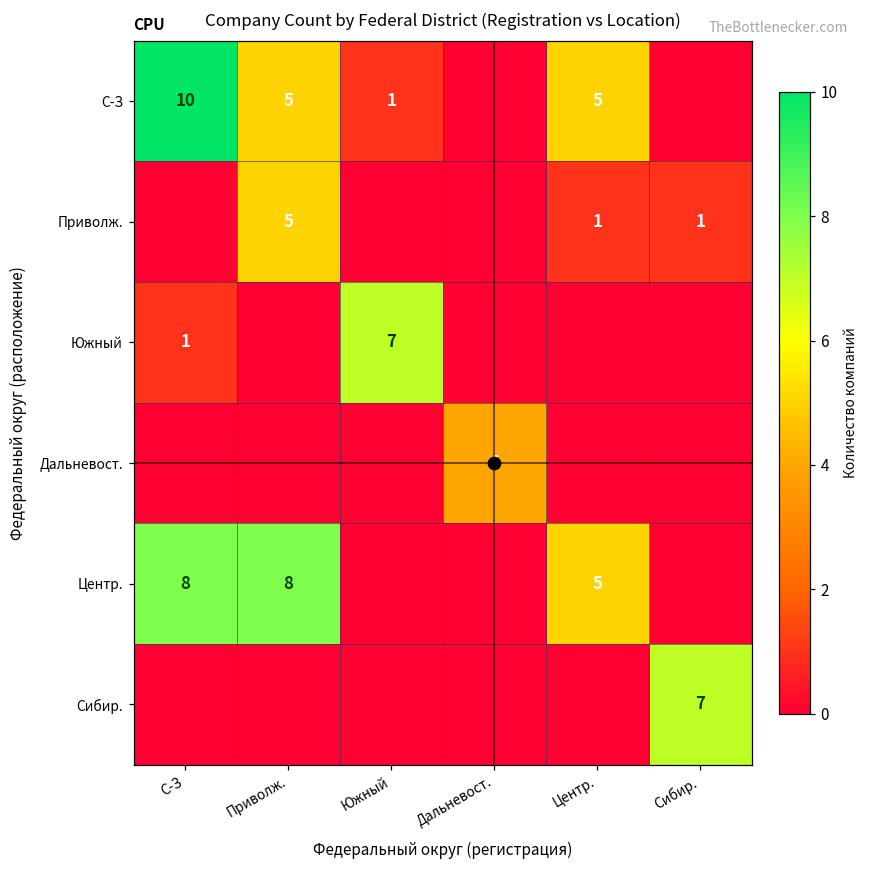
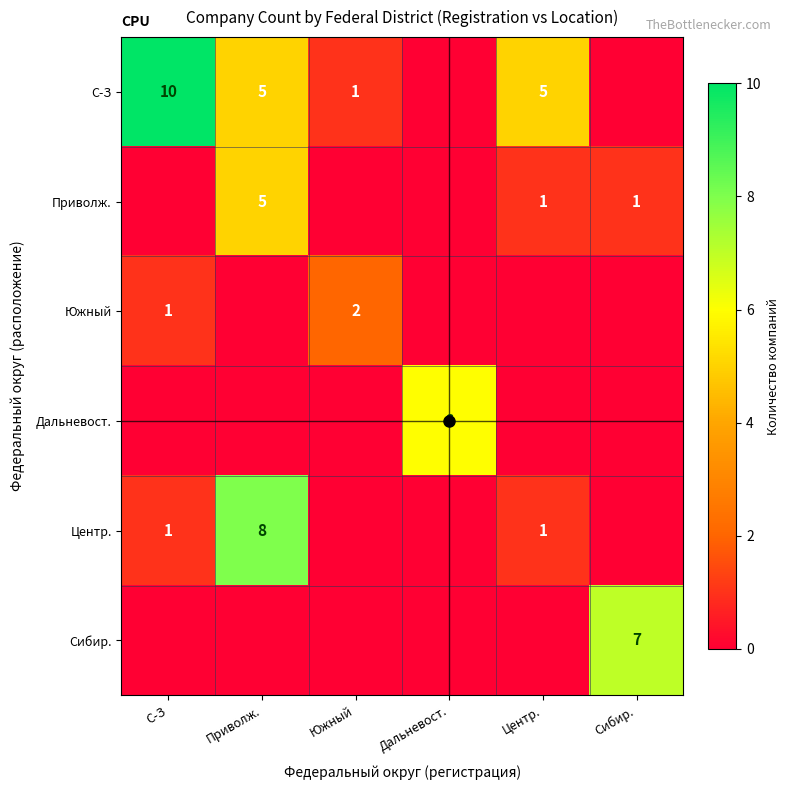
  {
    "С-З": {
      "С-З": 10,
      "Приволж.": 5,
      "Южный": 1,
      "Центр.": 5
    },
    "Приволж.": {
      "Приволж.": 5,
      "Центр.": 1,
      "Сибир.": 1
    },
    "Южный": {
      "С-З": 1,
-     "Южный": 7
+     "Южный": 2
    },
    "Дальневост.": {
-     "Дальневост.": 4
+     "Дальневост.": 6
    },
    "Центр.": {
-     "С-З": 8,
+     "С-З": 1,
      "Приволж.": 8,
-     "Центр.": 5
+     "Центр.": 1
    },
    "Сибир.": {
      "Сибир.": 7
    }
  }
